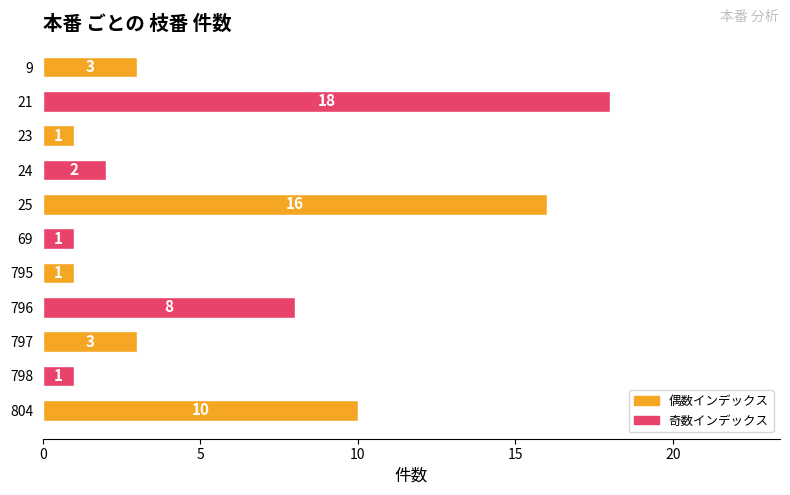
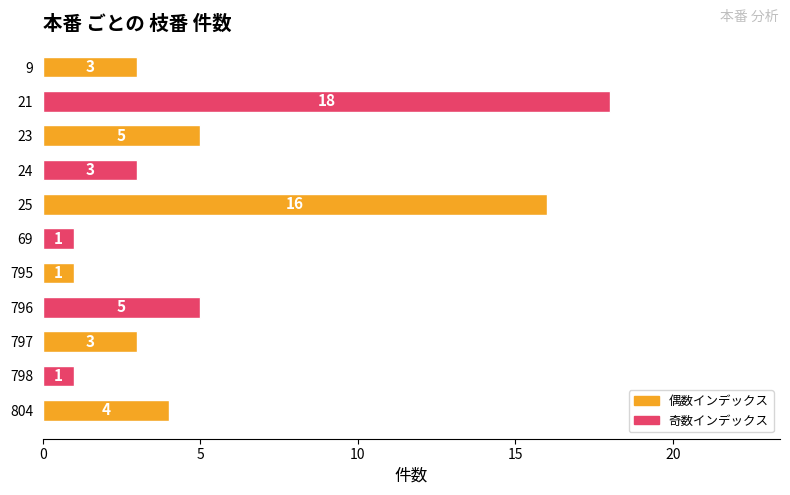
  {
    "9": 3,
    "21": 18,
-   "23": 1,
-   "24": 2,
+   "23": 5,
+   "24": 3,
    "25": 16,
    "69": 1,
    "795": 1,
-   "796": 8,
+   "796": 5,
    "797": 3,
    "798": 1,
-   "804": 10
+   "804": 4
  }
